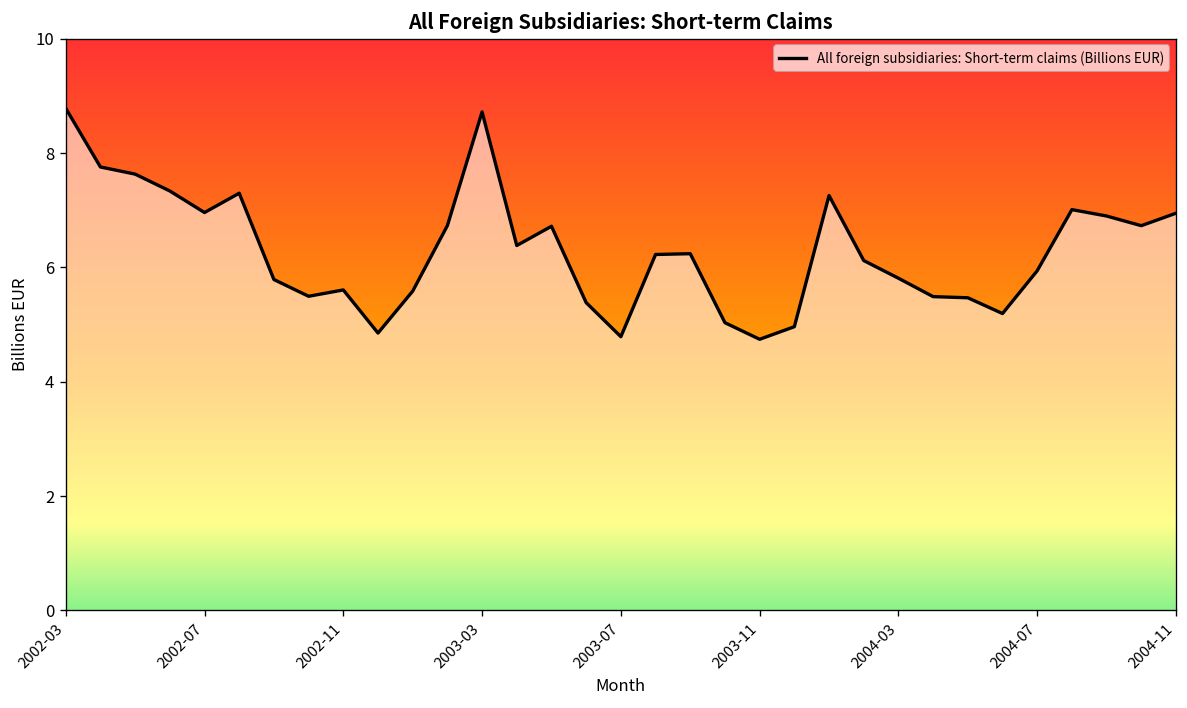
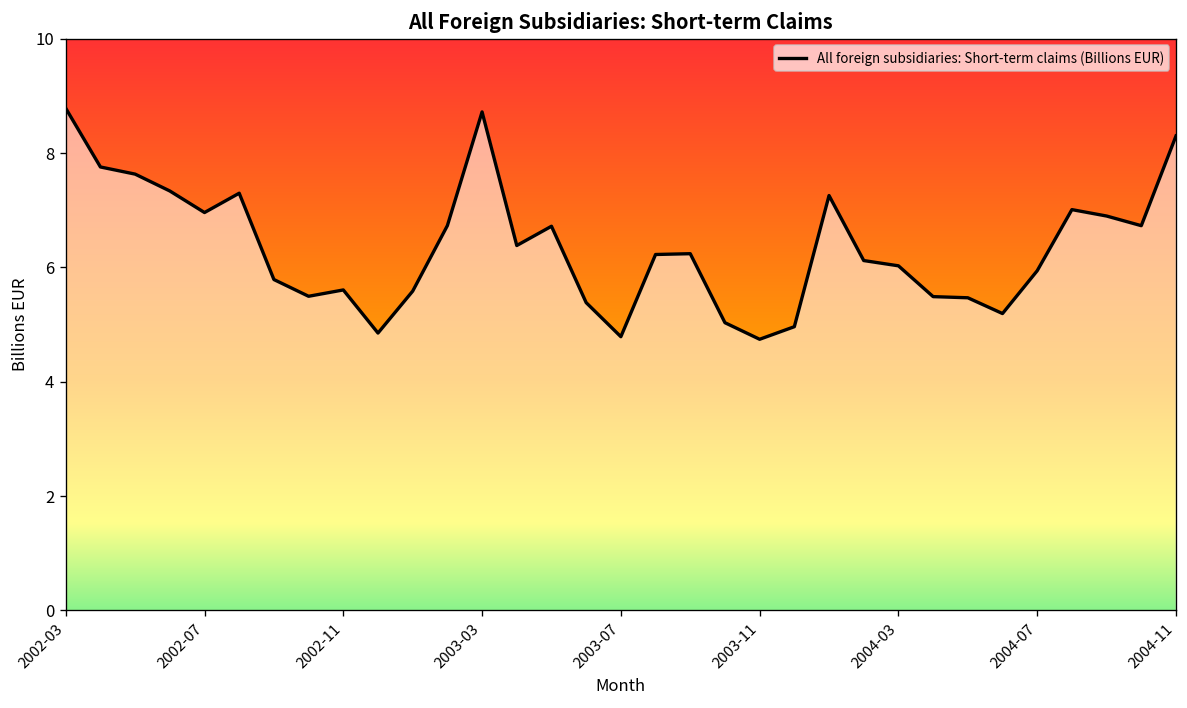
  {
    "2002-03": 8.8,
    "2002-07": 7.0,
    "2002-11": 5.6,
    "2003-03": 8.7,
    "2003-07": 4.8,
    "2003-11": 4.7,
-   "2004-03": 5.8,
+   "2004-03": 6.0,
    "2004-07": 5.9,
-   "2004-11": 6.9
+   "2004-11": 8.3
  }
